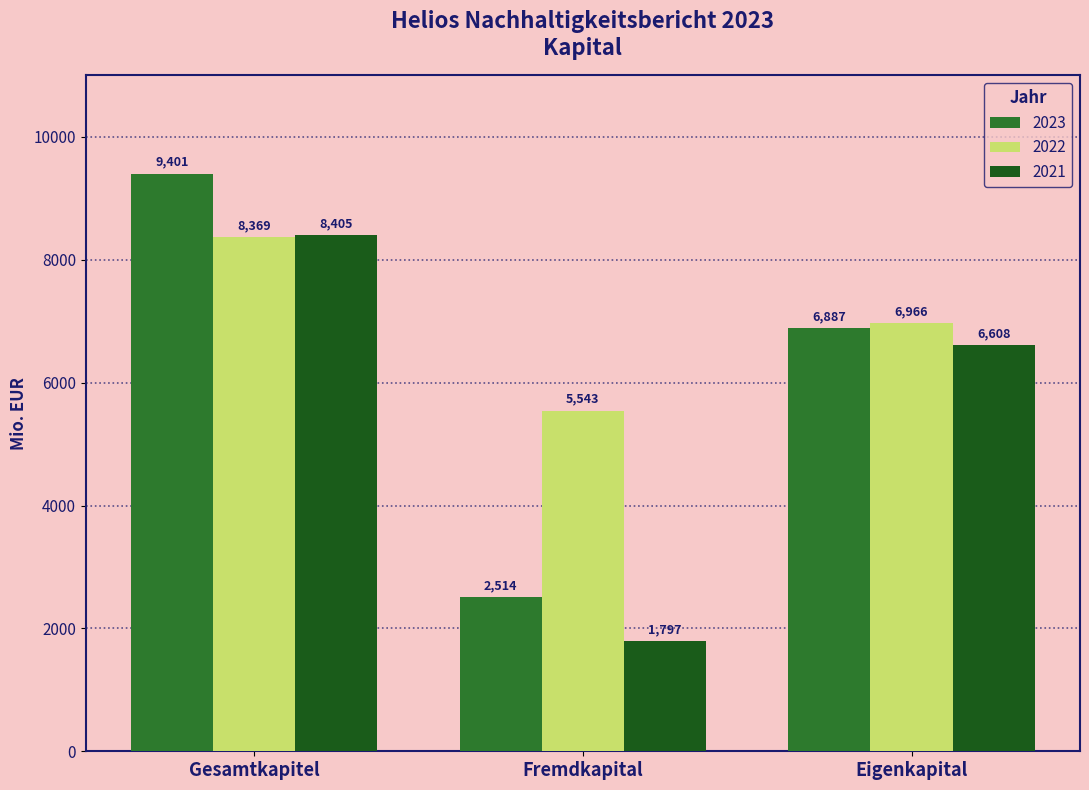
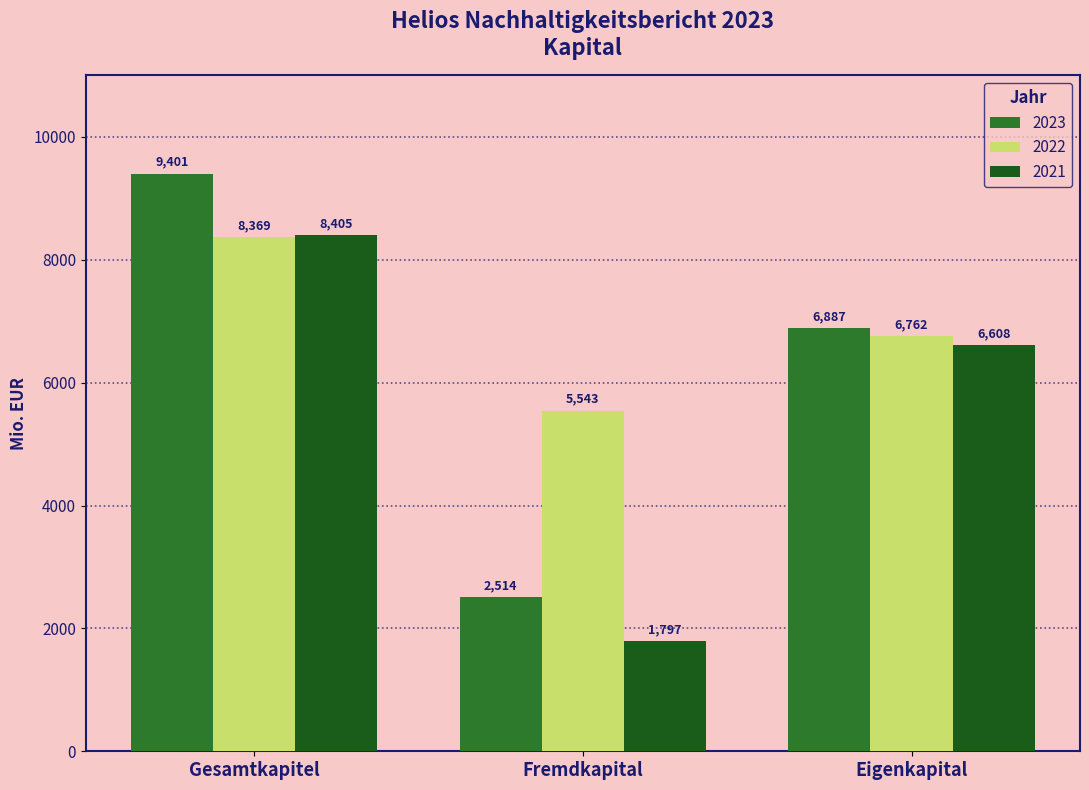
  {
    "2022": {
      "Gesamtkapitel": "8,369",
      "Fremdkapital": "5,543",
-     "Eigenkapital": "6,966"
+     "Eigenkapital": "6,762"
    }
  }
